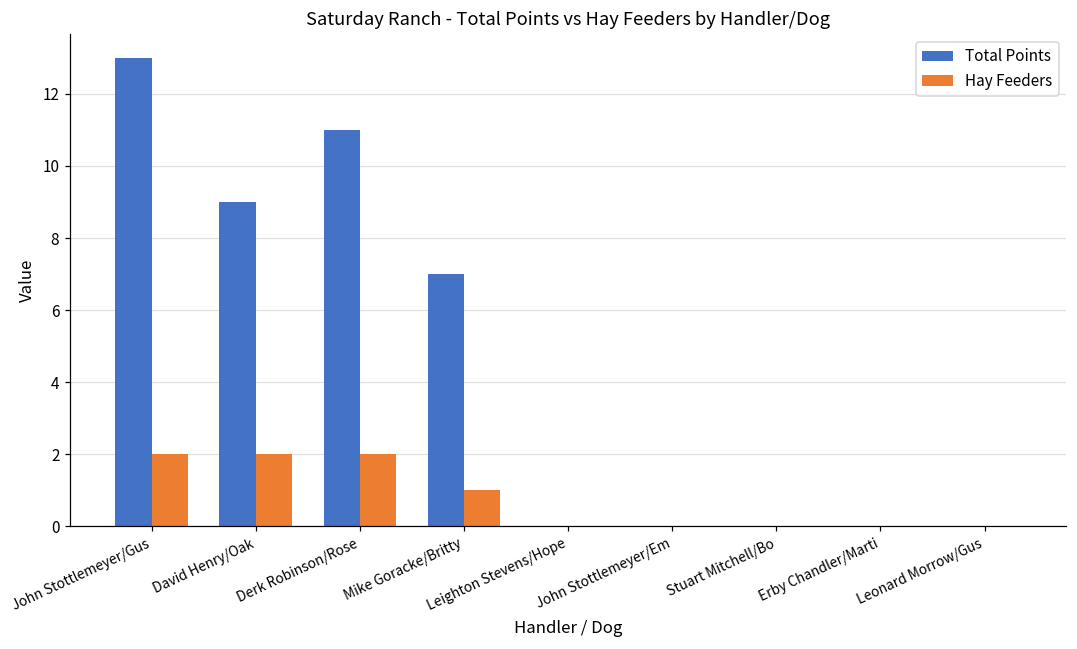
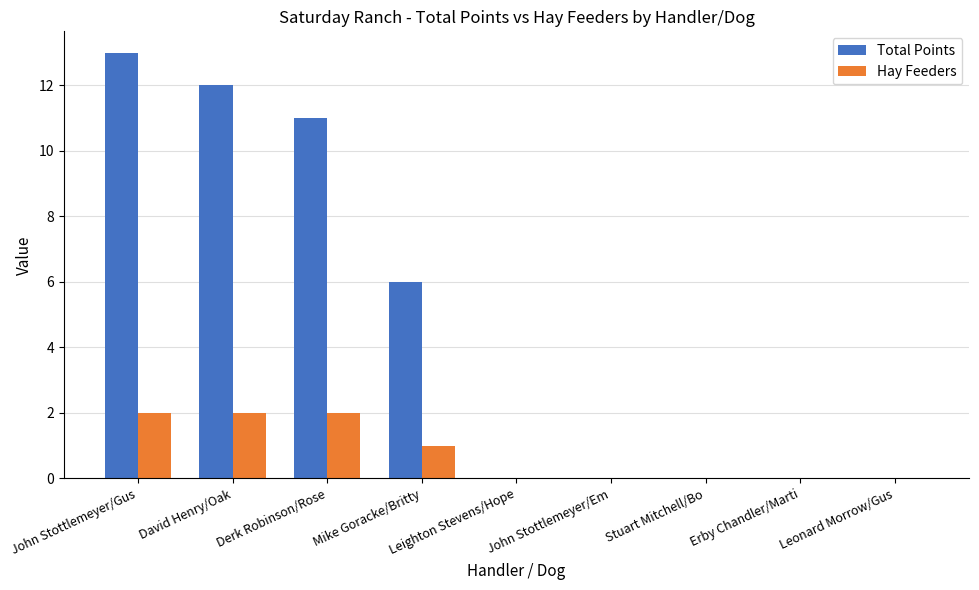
  {
    "Total Points": {
      "John Stottlemeyer/Gus": 13,
-     "David Henry/Oak": 9,
+     "David Henry/Oak": 12,
      "Derk Robinson/Rose": 11,
-     "Mike Goracke/Britty": 7,
+     "Mike Goracke/Britty": 6,
      "Leighton Stevens/Hope": 0,
      "John Stottlemeyer/Em": 0,
      "Stuart Mitchell/Bo": 0,
      "Erby Chandler/Marti": 0,
      "Leonard Morrow/Gus": 0
    },
    "Hay Feeders": {
      "John Stottlemeyer/Gus": 2,
      "David Henry/Oak": 2,
      "Derk Robinson/Rose": 2,
      "Mike Goracke/Britty": 1,
      "Leighton Stevens/Hope": 0,
      "John Stottlemeyer/Em": 0,
      "Stuart Mitchell/Bo": 0,
      "Erby Chandler/Marti": 0,
      "Leonard Morrow/Gus": 0
    }
  }
